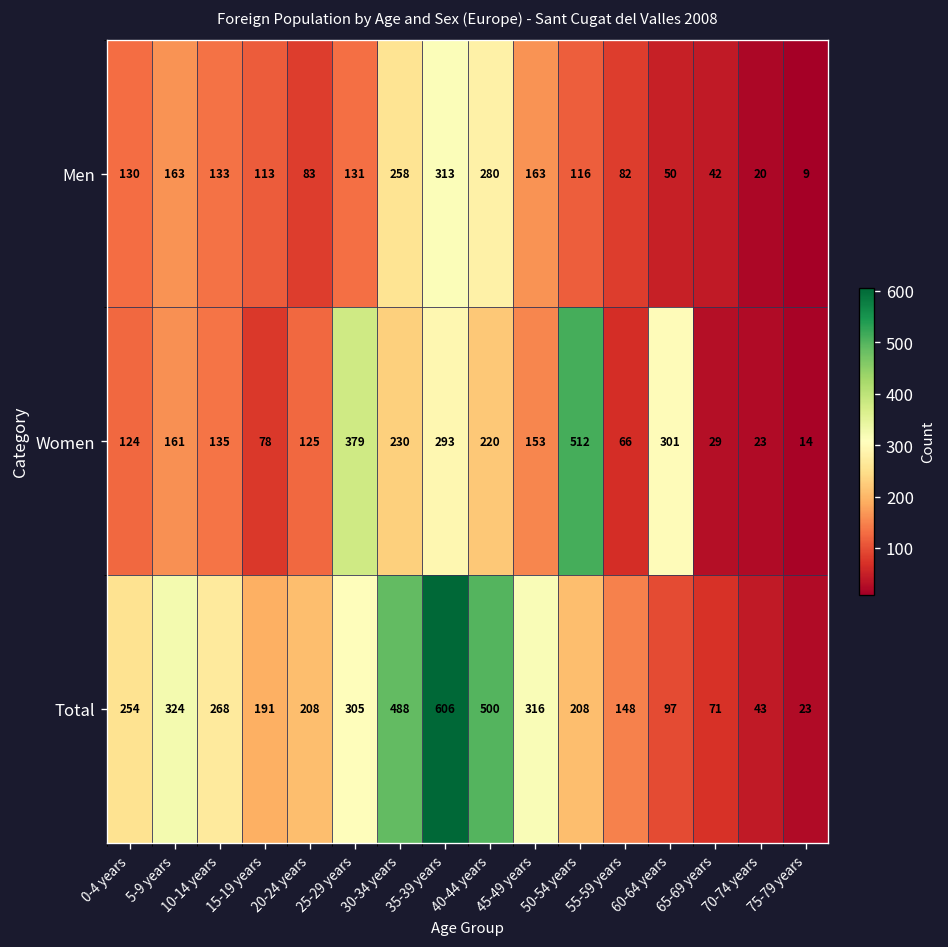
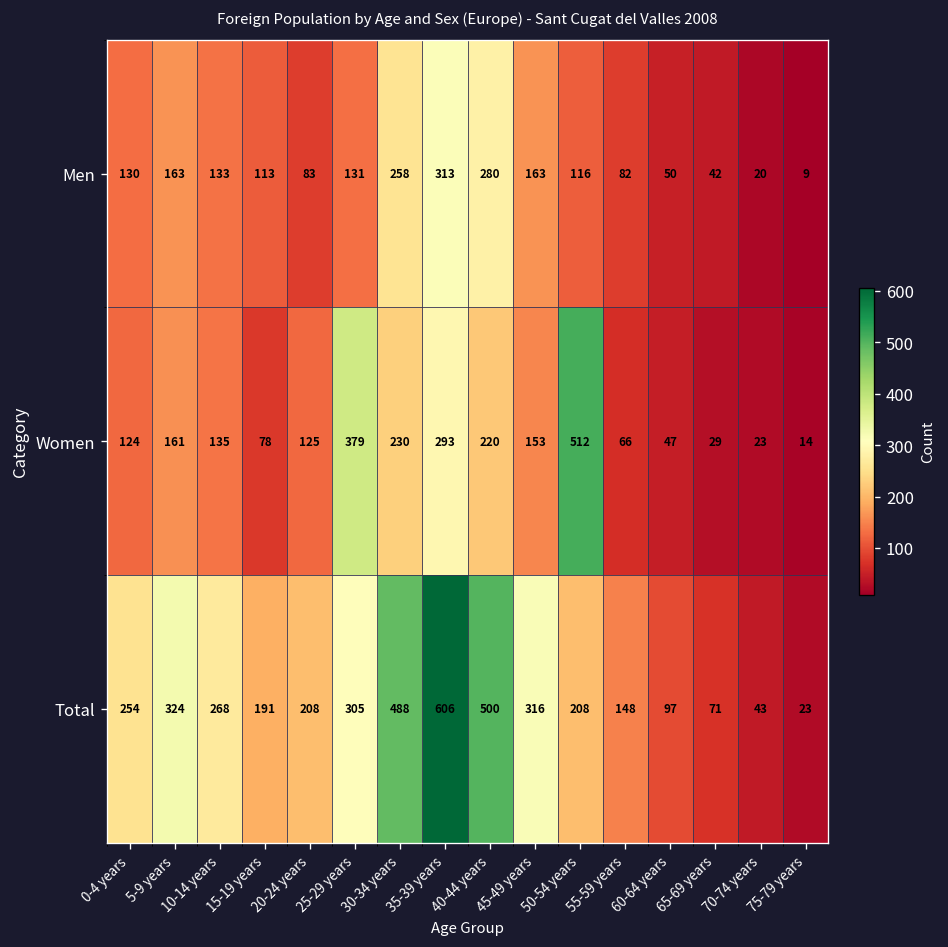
  {
    "Men": {
      "0-4 years": 130,
      "5-9 years": 163,
      "10-14 years": 133,
      "15-19 years": 113,
      "20-24 years": 83,
      "25-29 years": 131,
      "30-34 years": 258,
      "35-39 years": 313,
      "40-44 years": 280,
      "45-49 years": 163,
      "50-54 years": 116,
      "55-59 years": 82,
      "60-64 years": 50,
      "65-69 years": 42,
      "70-74 years": 20,
      "75-79 years": 9
    },
    "Women": {
      "0-4 years": 124,
      "5-9 years": 161,
      "10-14 years": 135,
      "15-19 years": 78,
      "20-24 years": 125,
      "25-29 years": 379,
      "30-34 years": 230,
      "35-39 years": 293,
      "40-44 years": 220,
      "45-49 years": 153,
      "50-54 years": 512,
      "55-59 years": 66,
-     "60-64 years": 301,
+     "60-64 years": 47,
      "65-69 years": 29,
      "70-74 years": 23,
      "75-79 years": 14
    },
    "Total": {
      "0-4 years": 254,
      "5-9 years": 324,
      "10-14 years": 268,
      "15-19 years": 191,
      "20-24 years": 208,
      "25-29 years": 305,
      "30-34 years": 488,
      "35-39 years": 606,
      "40-44 years": 500,
      "45-49 years": 316,
      "50-54 years": 208,
      "55-59 years": 148,
      "60-64 years": 97,
      "65-69 years": 71,
      "70-74 years": 43,
      "75-79 years": 23
    }
  }
